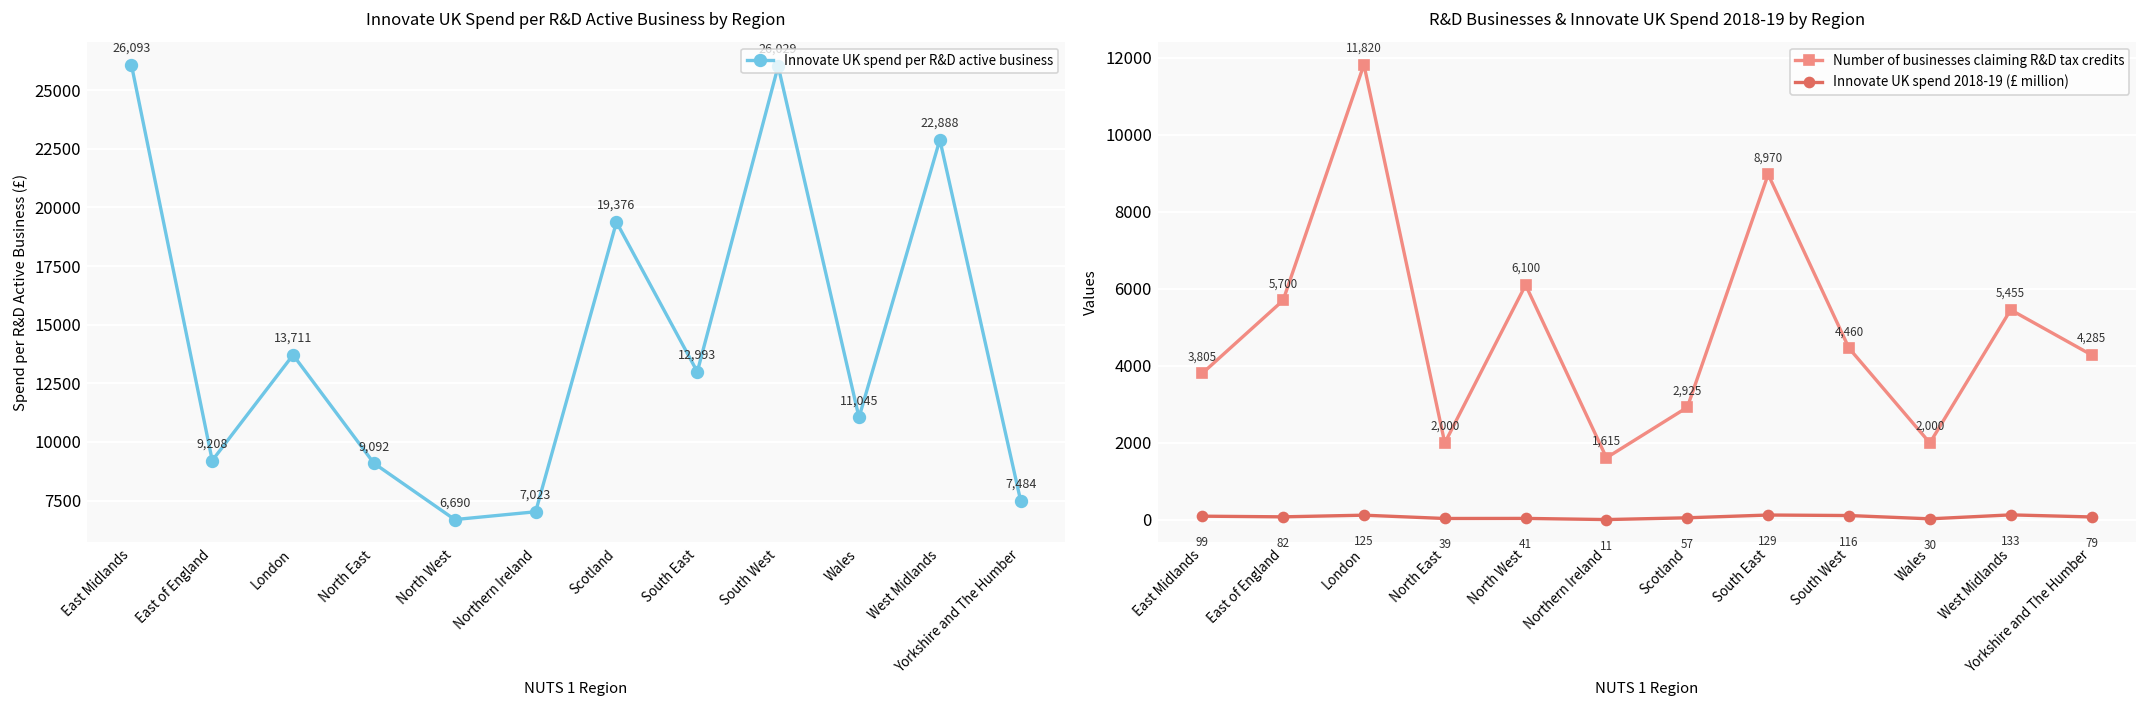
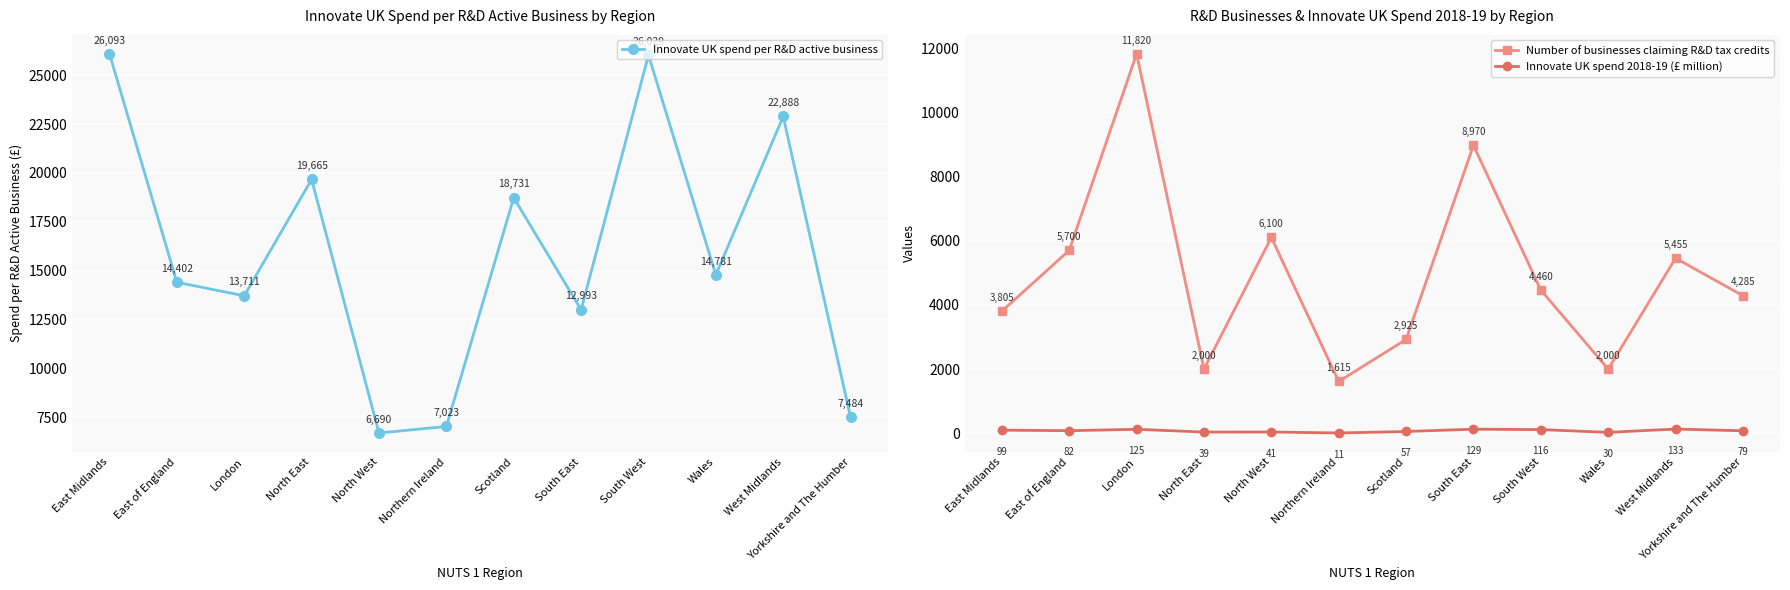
  {
    "Innovate UK Spend per R&D Active Business by Region": {
      "East Midlands": "26,093",
-     "East of England": "9,208",
+     "East of England": "14,402",
      "London": "13,711",
-     "North East": "9,092",
+     "North East": "19,665",
      "North West": "6,690",
      "Northern Ireland": "7,023",
-     "Scotland": "19,376",
+     "Scotland": "18,731",
      "South East": "12,993",
-     "Wales": "11,045",
+     "Wales": "14,781",
      "West Midlands": "22,888",
      "Yorkshire and The Humber": "7,484"
    }
  }
